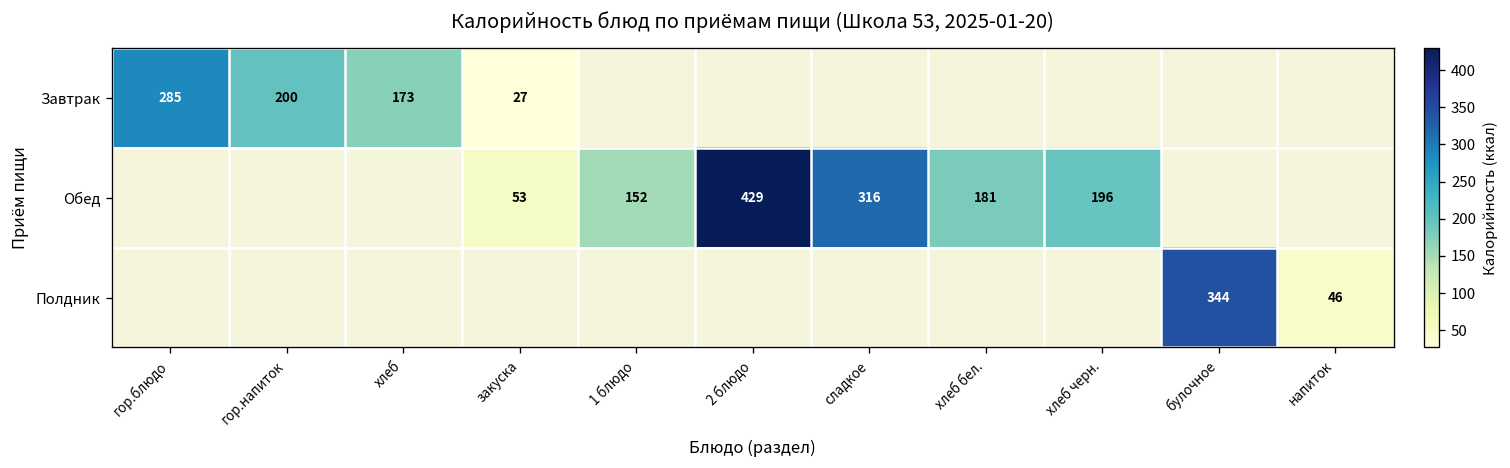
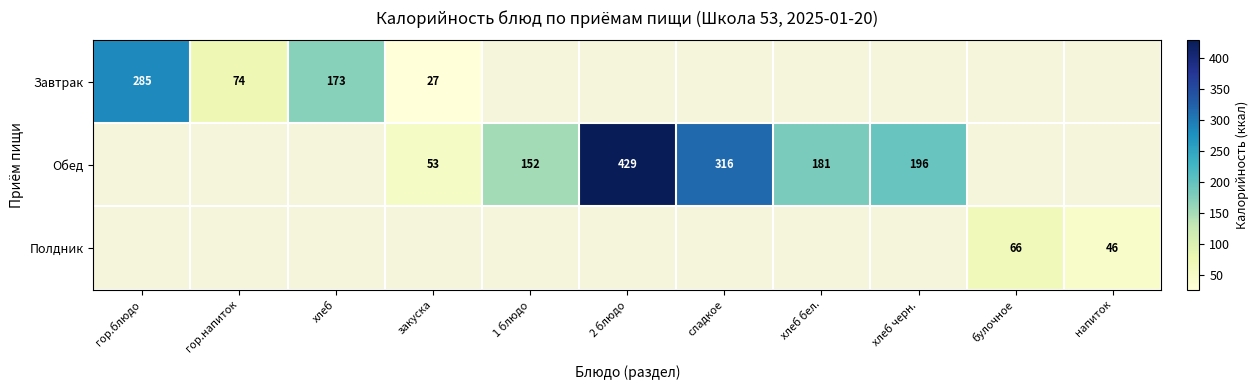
  {
    "Завтрак": {
      "гор.блюдо": 285,
-     "гор.напиток": 200,
+     "гор.напиток": 74,
      "хлеб": 173,
      "закуска": 27
    },
    "Обед": {
      "закуска": 53,
      "1 блюдо": 152,
      "2 блюдо": 429,
      "сладкое": 316,
      "хлеб бел.": 181,
      "хлеб черн.": 196
    },
    "Полдник": {
-     "булочное": 344,
+     "булочное": 66,
      "напиток": 46
    }
  }
